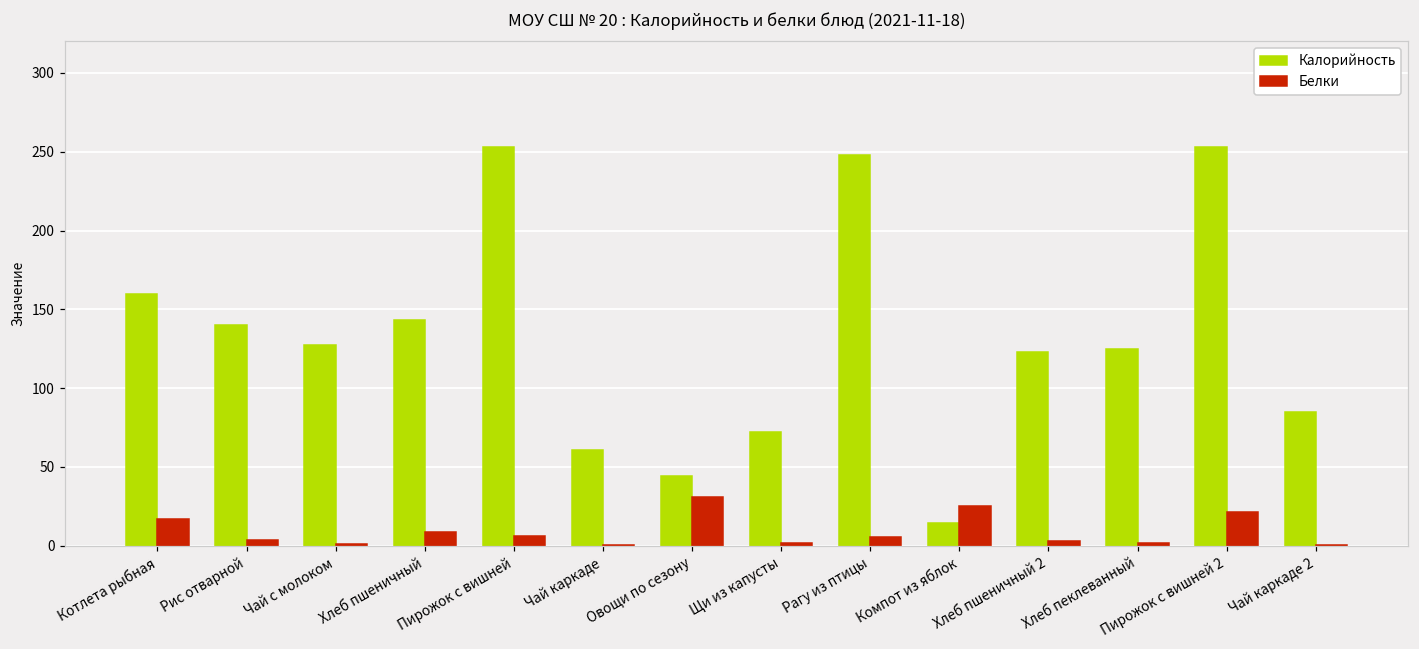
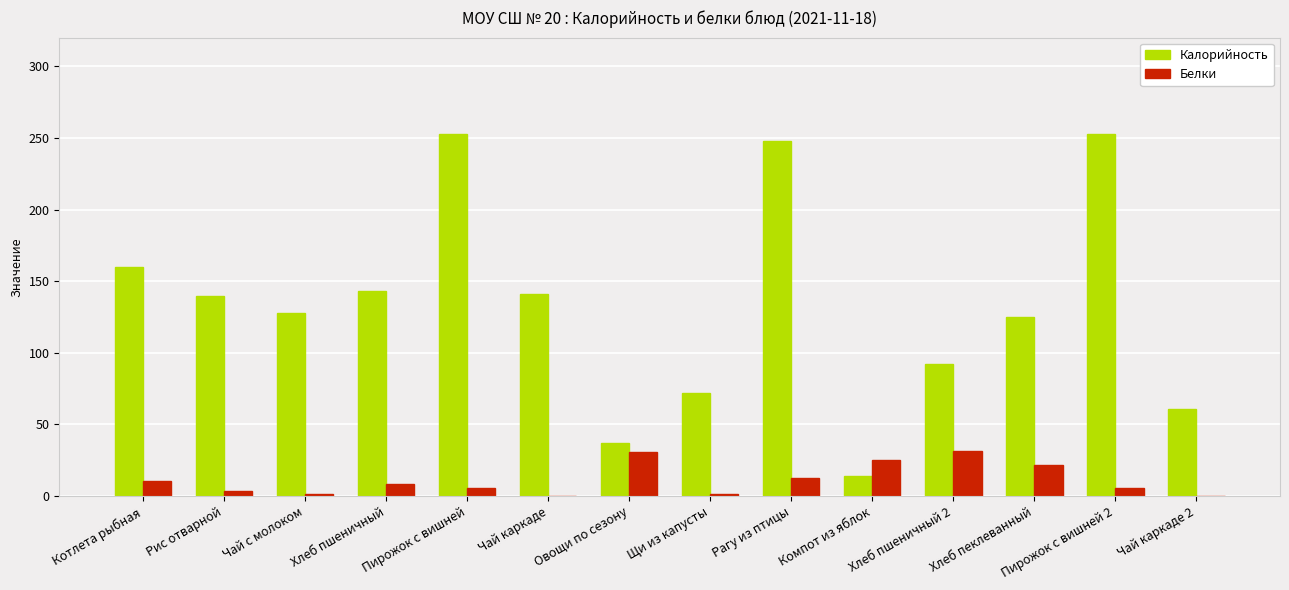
  {
    "Калорийность": {
      "Котлета рыбная": 160,
      "Рис отварной": 140,
      "Чай с молоком": 128,
      "Хлеб пшеничный": 143,
      "Пирожок с вишней": 253,
-     "Чай каркаде": 61,
-     "Овощи по сезону": 45,
+     "Чай каркаде": 141,
+     "Овощи по сезону": 37,
      "Щи из капусты": 72,
      "Рагу из птицы": 248,
      "Компот из яблок": 14,
-     "Хлеб пшеничный 2": 123,
+     "Хлеб пшеничный 2": 92,
      "Хлеб пеклеванный": 125,
      "Пирожок с вишней 2": 253,
-     "Чай каркаде 2": 85
+     "Чай каркаде 2": 61
    },
    "Белки": {
-     "Котлета рыбная": 17,
+     "Котлета рыбная": 11,
      "Рис отварной": 4,
      "Хлеб пшеничный": 9,
      "Пирожок с вишней": 6,
      "Овощи по сезону": 31,
-     "Рагу из птицы": 6,
+     "Рагу из птицы": 13,
      "Компот из яблок": 26,
-     "Хлеб пшеничный 2": 3,
-     "Хлеб пеклеванный": 2,
-     "Пирожок с вишней 2": 22
+     "Хлеб пшеничный 2": 32,
+     "Хлеб пеклеванный": 21,
+     "Пирожок с вишней 2": 6
    }
  }
